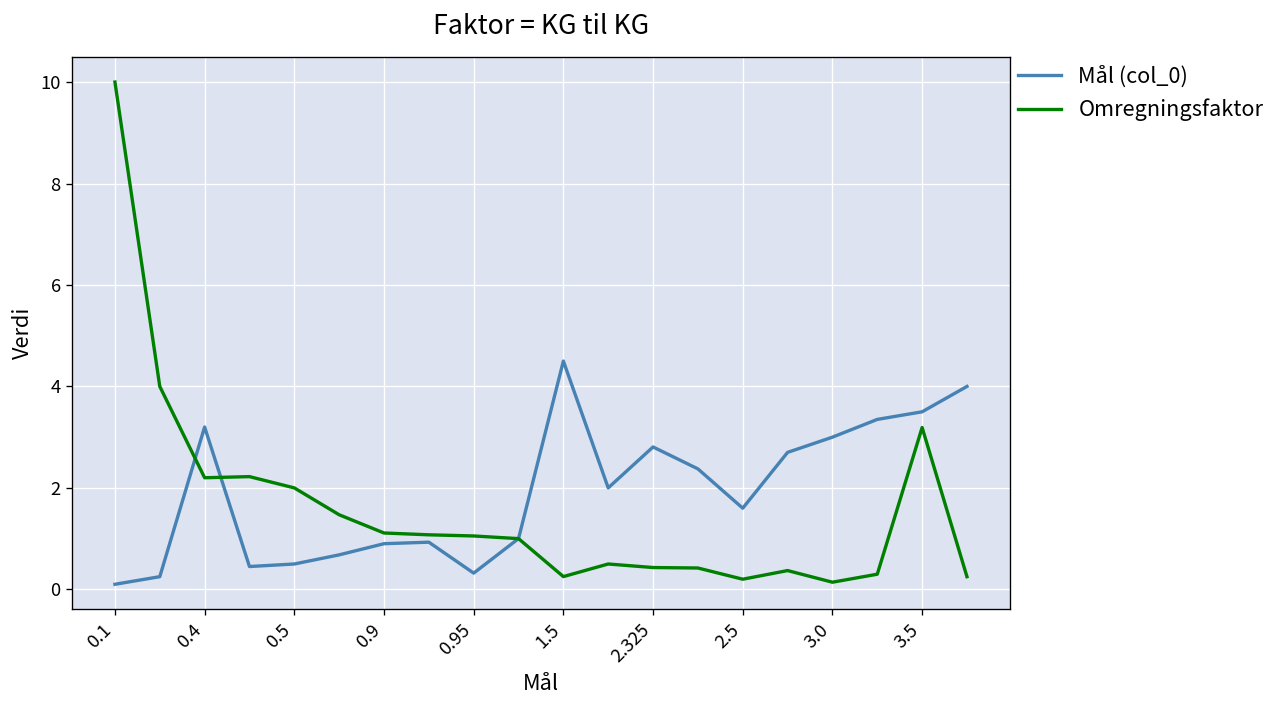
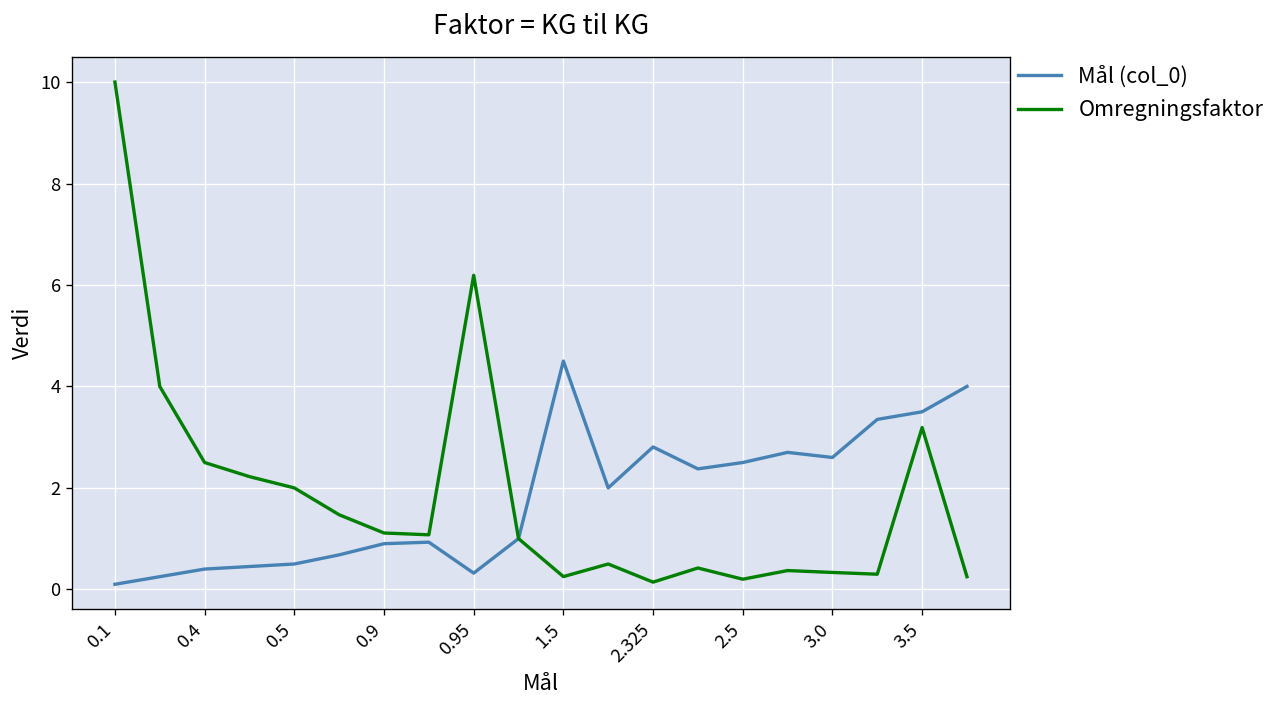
  {
    "Mål (col_0)": {
      "0.1": 0.1,
-     "0.4": 3.2,
+     "0.4": 0.4,
      "0.5": 0.5,
      "0.9": 0.9,
      "0.95": 0.3,
      "1.5": 4.5,
      "2.325": 2.8,
-     "2.5": 1.6,
-     "3.0": 3.0,
+     "2.5": 2.5,
+     "3.0": 2.6,
      "3.5": 3.5
    },
    "Omregningsfaktor": {
      "0.1": 10.0,
-     "0.4": 2.2,
+     "0.4": 2.5,
      "0.5": 2.0,
      "0.9": 1.1,
-     "0.95": 1.1,
+     "0.95": 6.2,
      "1.5": 0.3,
-     "2.325": 0.4,
+     "2.325": 0.1,
      "2.5": 0.2,
-     "3.0": 0.1,
+     "3.0": 0.3,
      "3.5": 3.2
    }
  }
